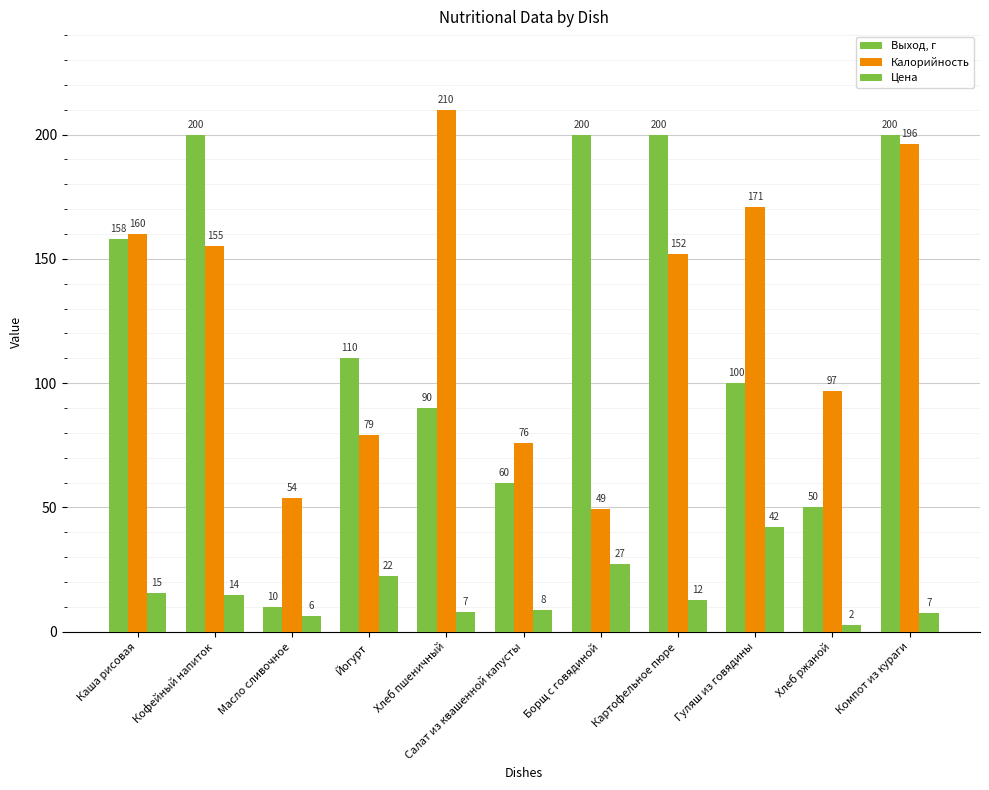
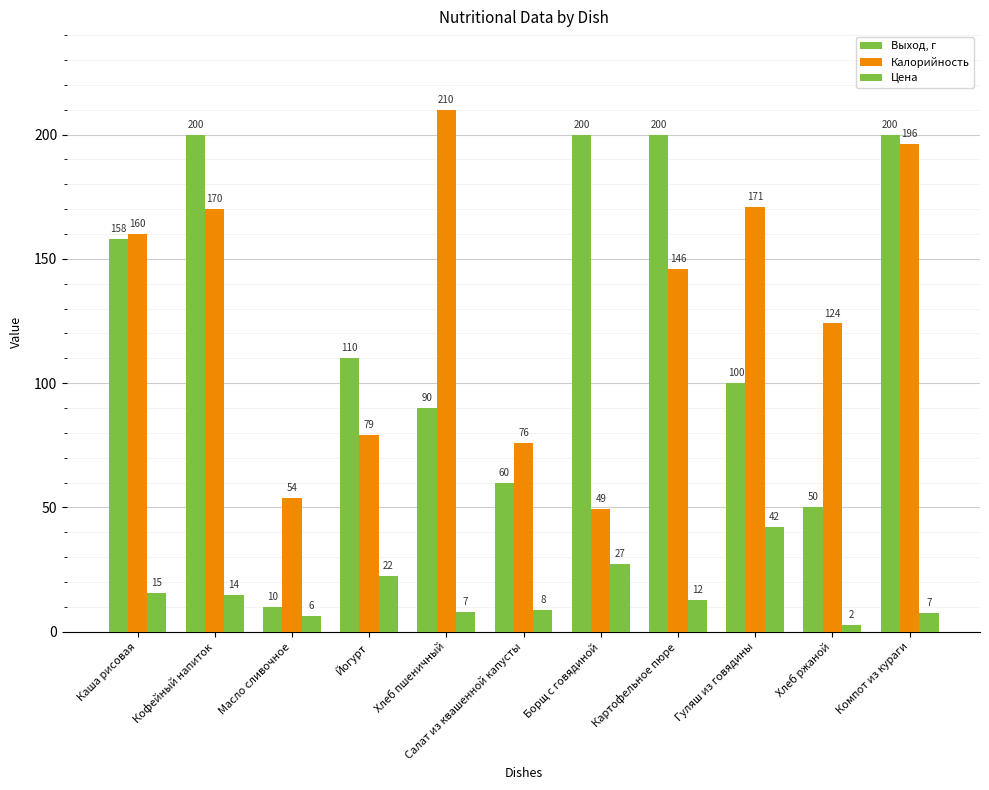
  {
    "Калорийность": {
      "Каша рисовая": 160,
-     "Кофейный напиток": 155,
+     "Кофейный напиток": 170,
      "Масло сливочное": 54,
      "Йогурт": 79,
      "Хлеб пшеничный": 210,
      "Салат из квашенной капусты": 76,
      "Борщ с говядиной": 49,
-     "Картофельное пюре": 152,
+     "Картофельное пюре": 146,
      "Гуляш из говядины": 171,
-     "Хлеб ржаной": 97,
+     "Хлеб ржаной": 124,
      "Компот из кураги": 196
    }
  }
